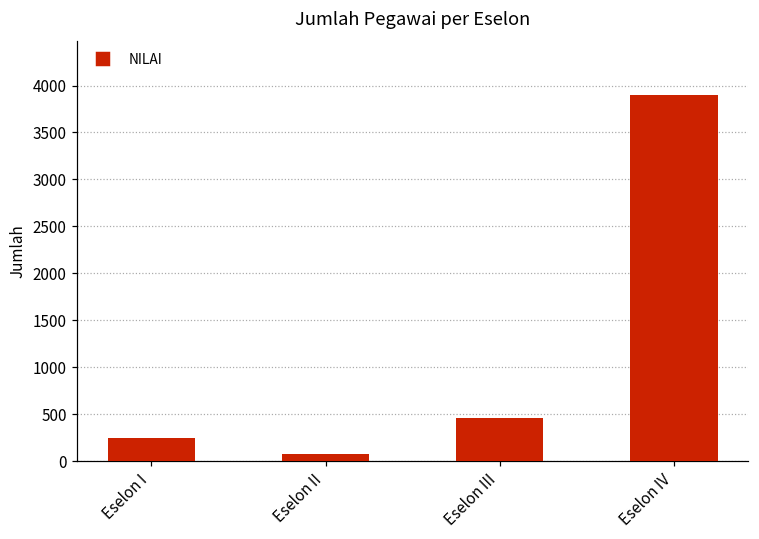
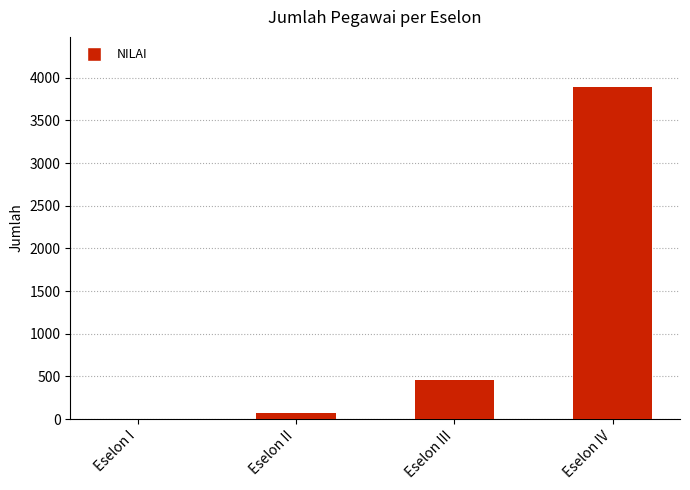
  {
-   "Eselon I": 200,
+   "Eselon I": 0,
    "Eselon II": 100,
    "Eselon III": 500,
    "Eselon IV": 3900
  }
